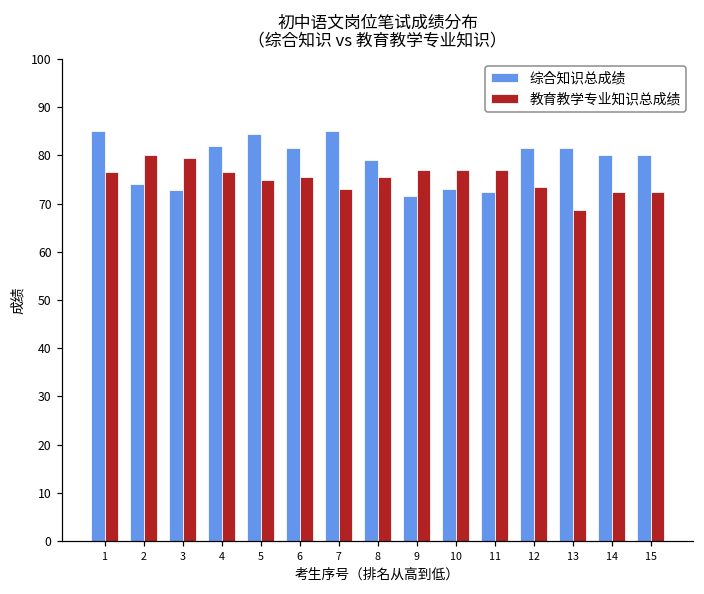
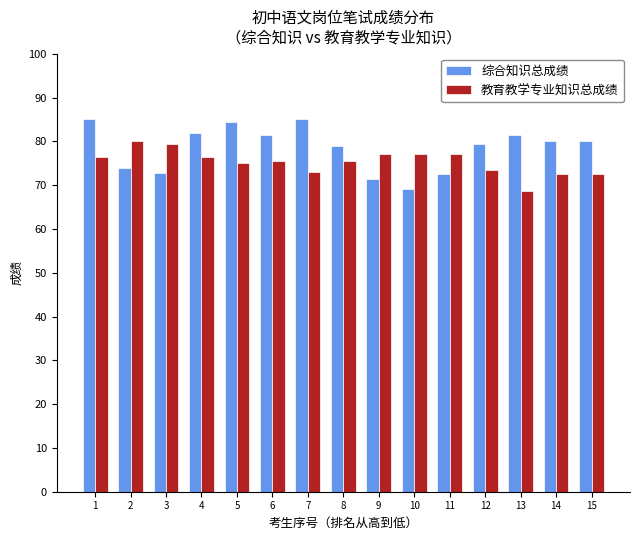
  {
    "综合知识总成绩": {
      "1": 85,
      "2": 74,
      "3": 73,
      "4": 82,
      "5": 85,
      "6": 82,
      "7": 85,
      "8": 79,
      "9": 72,
-     "10": 73,
+     "10": 69,
      "11": 73,
-     "12": 82,
+     "12": 80,
      "13": 82,
      "14": 80,
      "15": 80
    },
    "教育教学专业知识总成绩": {
      "1": 77,
      "2": 80,
      "3": 80,
      "4": 77,
      "5": 75,
      "6": 76,
      "7": 73,
      "8": 76,
      "9": 77,
      "10": 77,
      "11": 77,
      "12": 74,
      "13": 69,
      "14": 73,
      "15": 73
    }
  }
